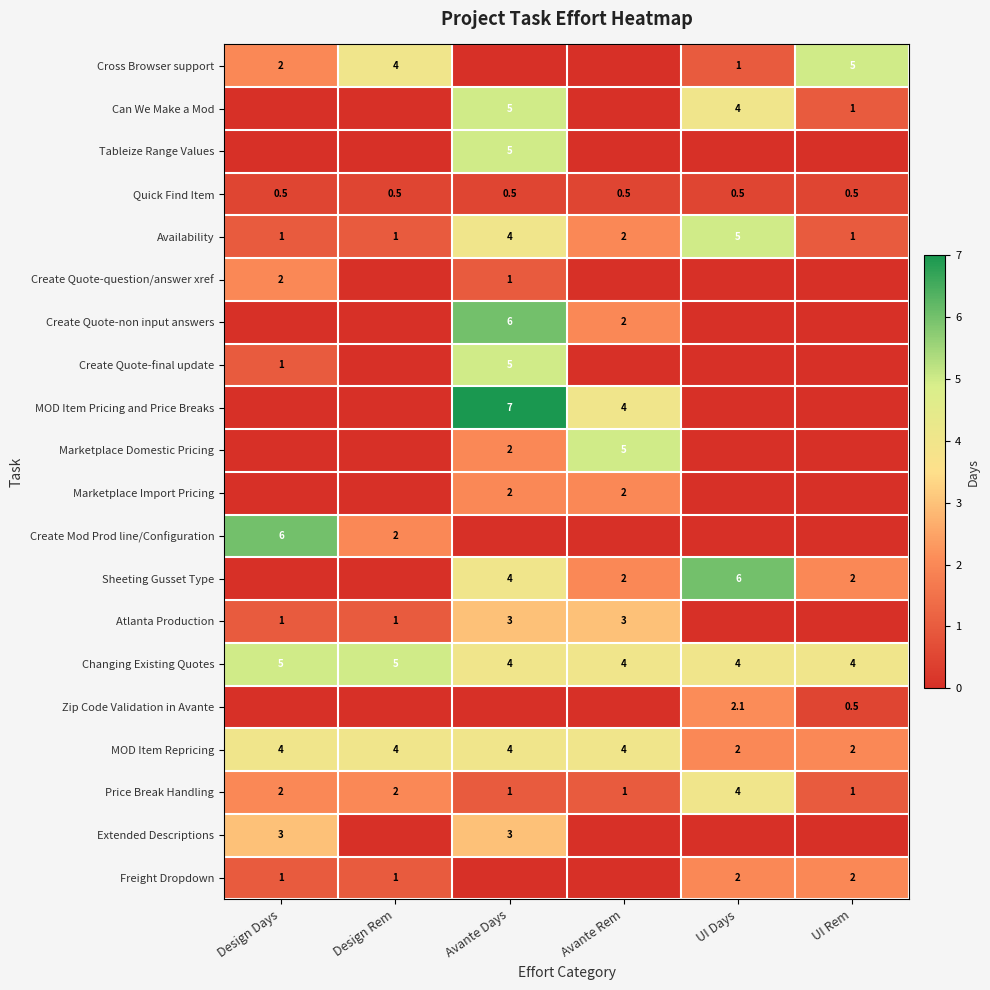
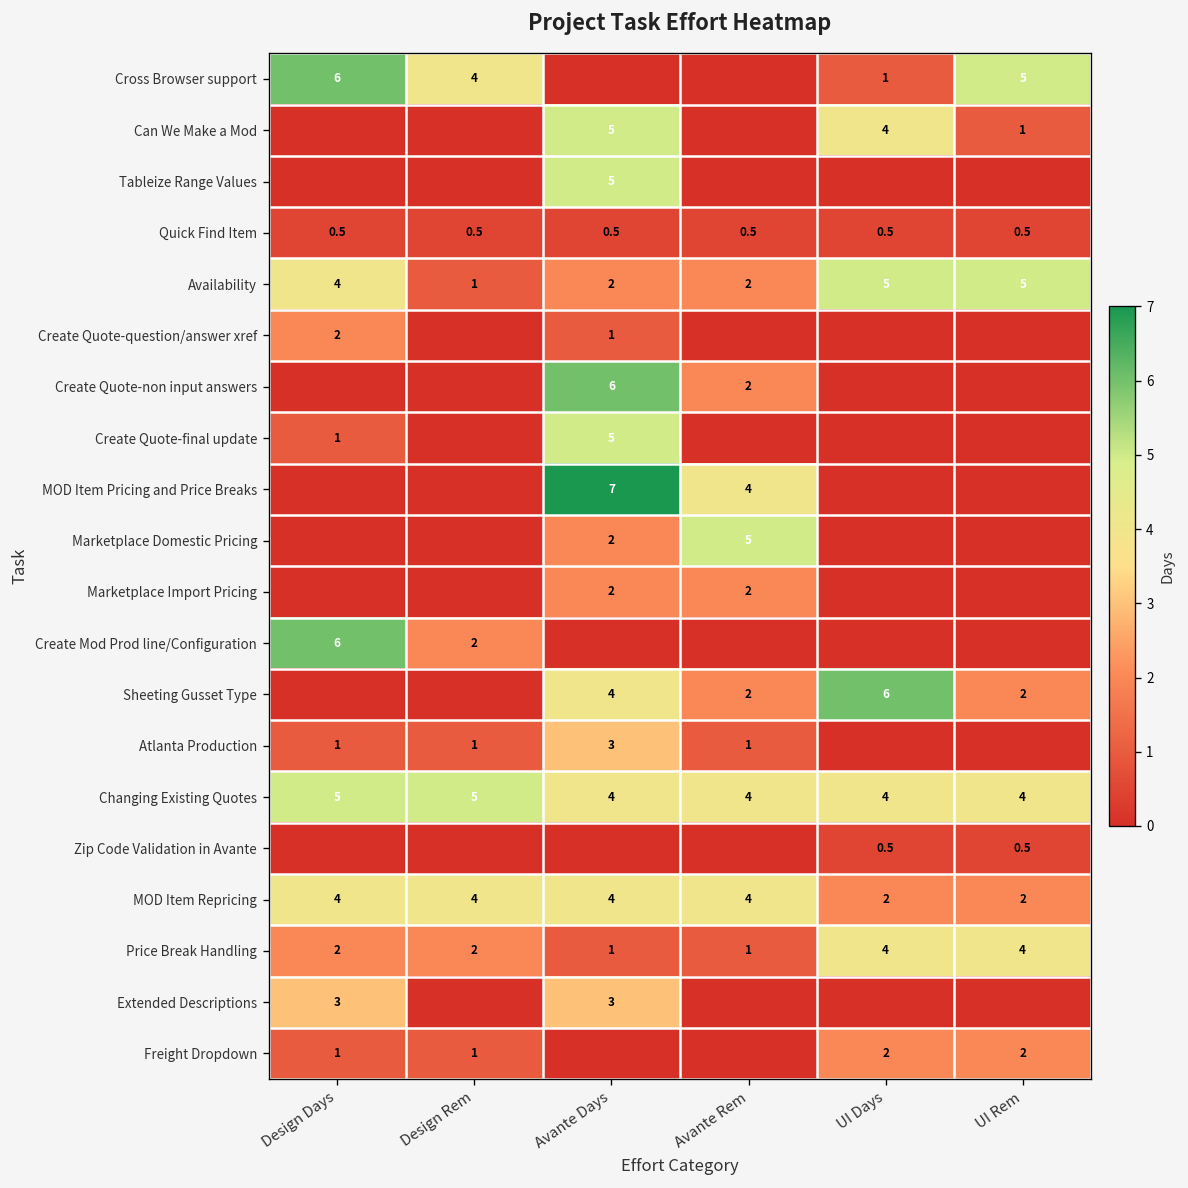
  {
    "Cross Browser support": {
-     "Design Days": 2,
+     "Design Days": 6,
      "Design Rem": 4,
      "UI Days": 1,
      "UI Rem": 5
    },
    "Can We Make a Mod": {
      "Avante Days": 5,
      "UI Days": 4,
      "UI Rem": 1
    },
    "Tableize Range Values": {
      "Avante Days": 5
    },
    "Quick Find Item": {
      "Design Days": 0.5,
      "Design Rem": 0.5,
      "Avante Days": 0.5,
      "Avante Rem": 0.5,
      "UI Days": 0.5,
      "UI Rem": 0.5
    },
    "Availability": {
-     "Design Days": 1,
+     "Design Days": 4,
      "Design Rem": 1,
-     "Avante Days": 4,
+     "Avante Days": 2,
      "Avante Rem": 2,
      "UI Days": 5,
-     "UI Rem": 1
+     "UI Rem": 5
    },
    "Create Quote-question/answer xref": {
      "Design Days": 2,
      "Avante Days": 1
    },
    "Create Quote-non input answers": {
      "Avante Days": 6,
      "Avante Rem": 2
    },
    "Create Quote-final update": {
      "Design Days": 1,
      "Avante Days": 5
    },
    "MOD Item Pricing and Price Breaks": {
      "Avante Days": 7,
      "Avante Rem": 4
    },
    "Marketplace Domestic Pricing": {
      "Avante Days": 2,
      "Avante Rem": 5
    },
    "Marketplace Import Pricing": {
      "Avante Days": 2,
      "Avante Rem": 2
    },
    "Create Mod Prod line/Configuration": {
      "Design Days": 6,
      "Design Rem": 2
    },
    "Sheeting Gusset Type": {
      "Avante Days": 4,
      "Avante Rem": 2,
      "UI Days": 6,
      "UI Rem": 2
    },
    "Atlanta Production": {
      "Design Days": 1,
      "Design Rem": 1,
      "Avante Days": 3,
-     "Avante Rem": 3
+     "Avante Rem": 1
    },
    "Changing Existing Quotes": {
      "Design Days": 5,
      "Design Rem": 5,
      "Avante Days": 4,
      "Avante Rem": 4,
      "UI Days": 4,
      "UI Rem": 4
    },
    "Zip Code Validation in Avante": {
-     "UI Days": 2.1,
+     "UI Days": 0.5,
      "UI Rem": 0.5
    },
    "MOD Item Repricing": {
      "Design Days": 4,
      "Design Rem": 4,
      "Avante Days": 4,
      "Avante Rem": 4,
      "UI Days": 2,
      "UI Rem": 2
    },
    "Price Break Handling": {
      "Design Days": 2,
      "Design Rem": 2,
      "Avante Days": 1,
      "Avante Rem": 1,
      "UI Days": 4,
-     "UI Rem": 1
+     "UI Rem": 4
    },
    "Extended Descriptions": {
      "Design Days": 3,
      "Avante Days": 3
    },
    "Freight Dropdown": {
      "Design Days": 1,
      "Design Rem": 1,
      "UI Days": 2,
      "UI Rem": 2
    }
  }
